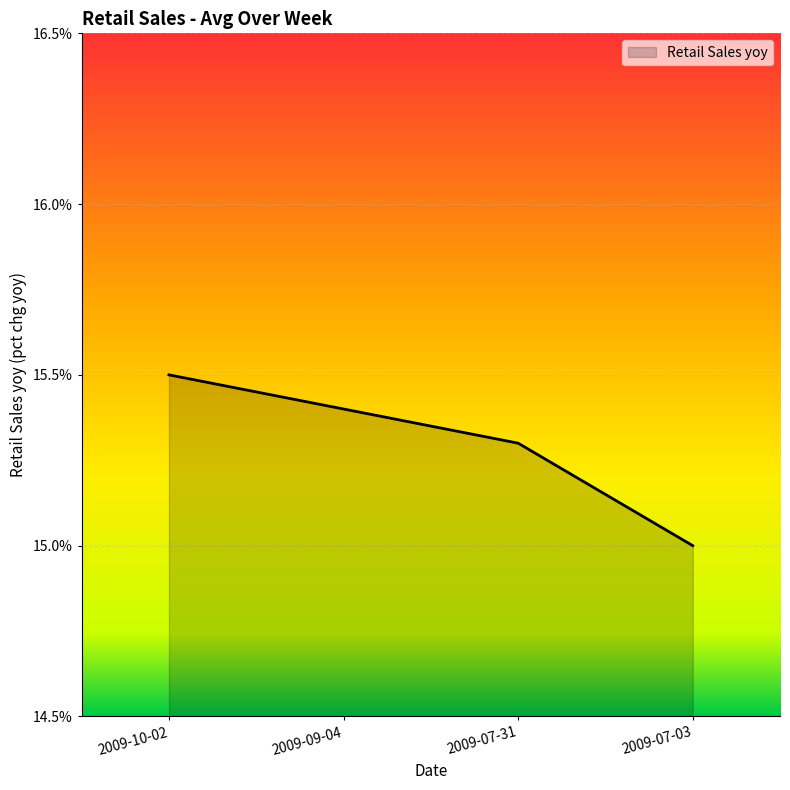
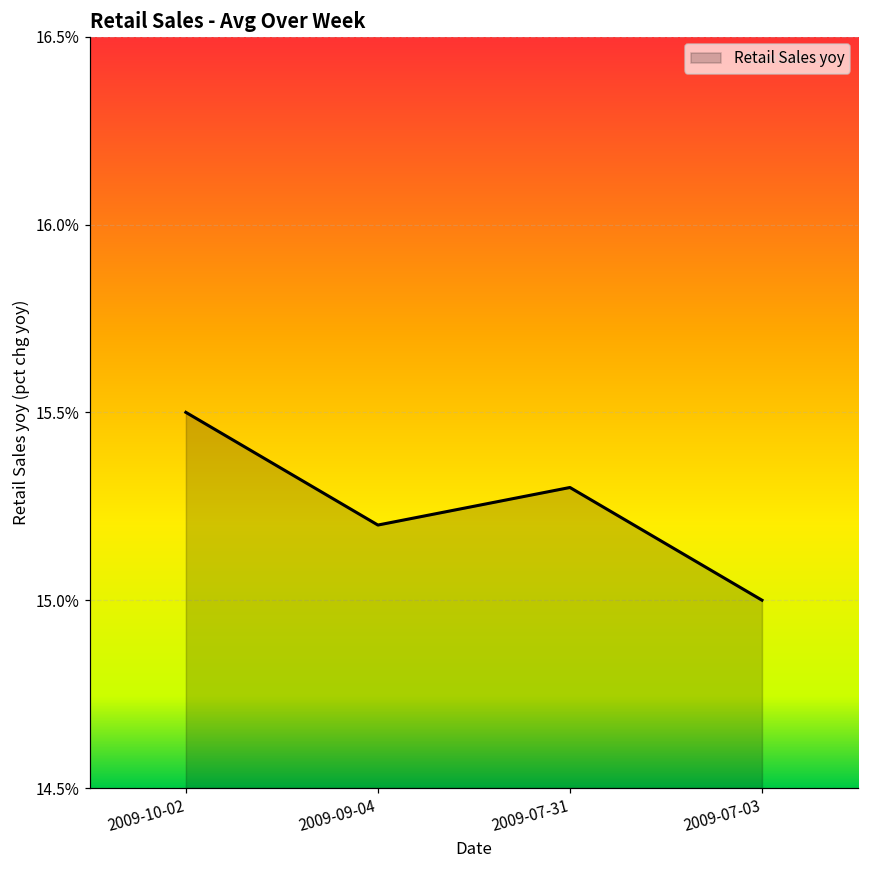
  {
    "2009-10-02": "15.5%",
-   "2009-09-04": "15.4%",
+   "2009-09-04": "15.2%",
    "2009-07-31": "15.3%",
    "2009-07-03": "15.0%"
  }
